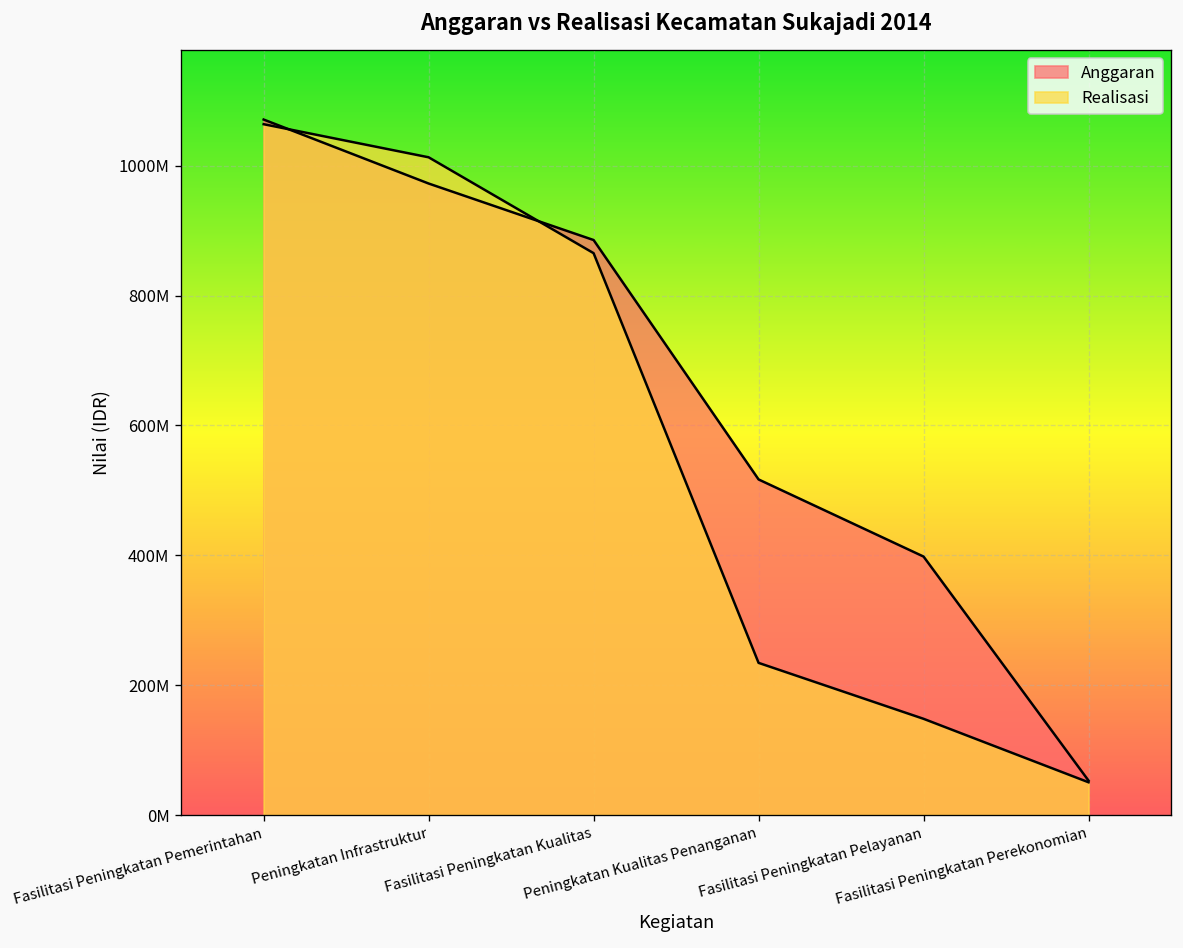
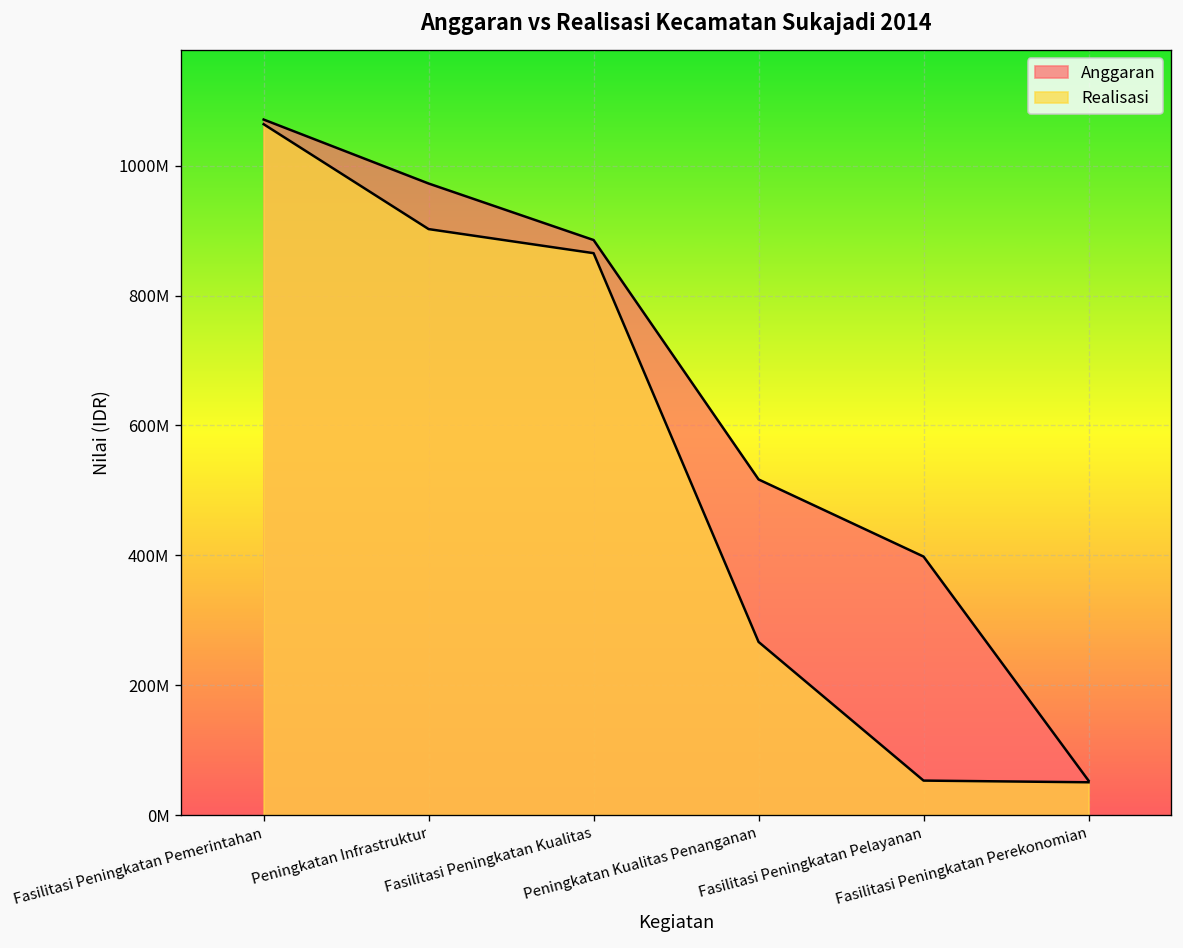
  {
    "Anggaran": {
      "Fasilitasi Peningkatan Pemerintahan": 1070000000,
      "Peningkatan Infrastruktur": 970000000,
      "Fasilitasi Peningkatan Kualitas": 890000000,
      "Peningkatan Kualitas Penanganan": 520000000,
      "Fasilitasi Peningkatan Pelayanan": 400000000
    },
    "Realisasi": {
      "Fasilitasi Peningkatan Pemerintahan": 1060000000,
-     "Peningkatan Infrastruktur": 1010000000,
+     "Peningkatan Infrastruktur": 900000000,
      "Fasilitasi Peningkatan Kualitas": 870000000,
-     "Peningkatan Kualitas Penanganan": 230000000,
-     "Fasilitasi Peningkatan Pelayanan": 150000000
+     "Peningkatan Kualitas Penanganan": 270000000,
+     "Fasilitasi Peningkatan Pelayanan": 50000000
    }
  }
